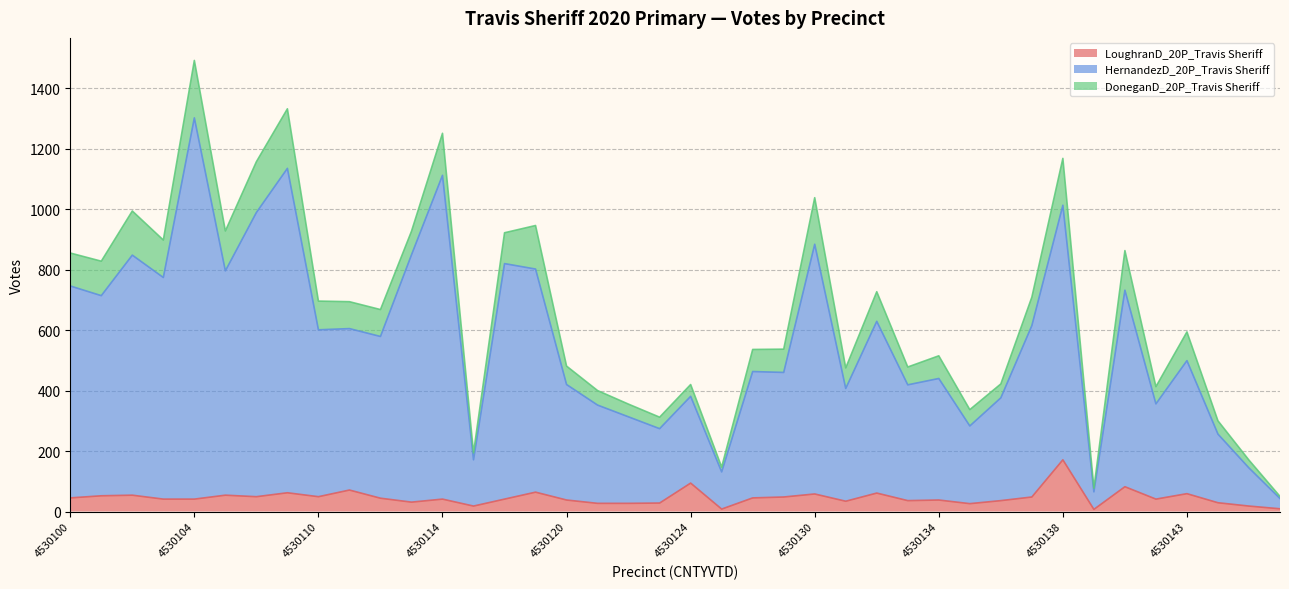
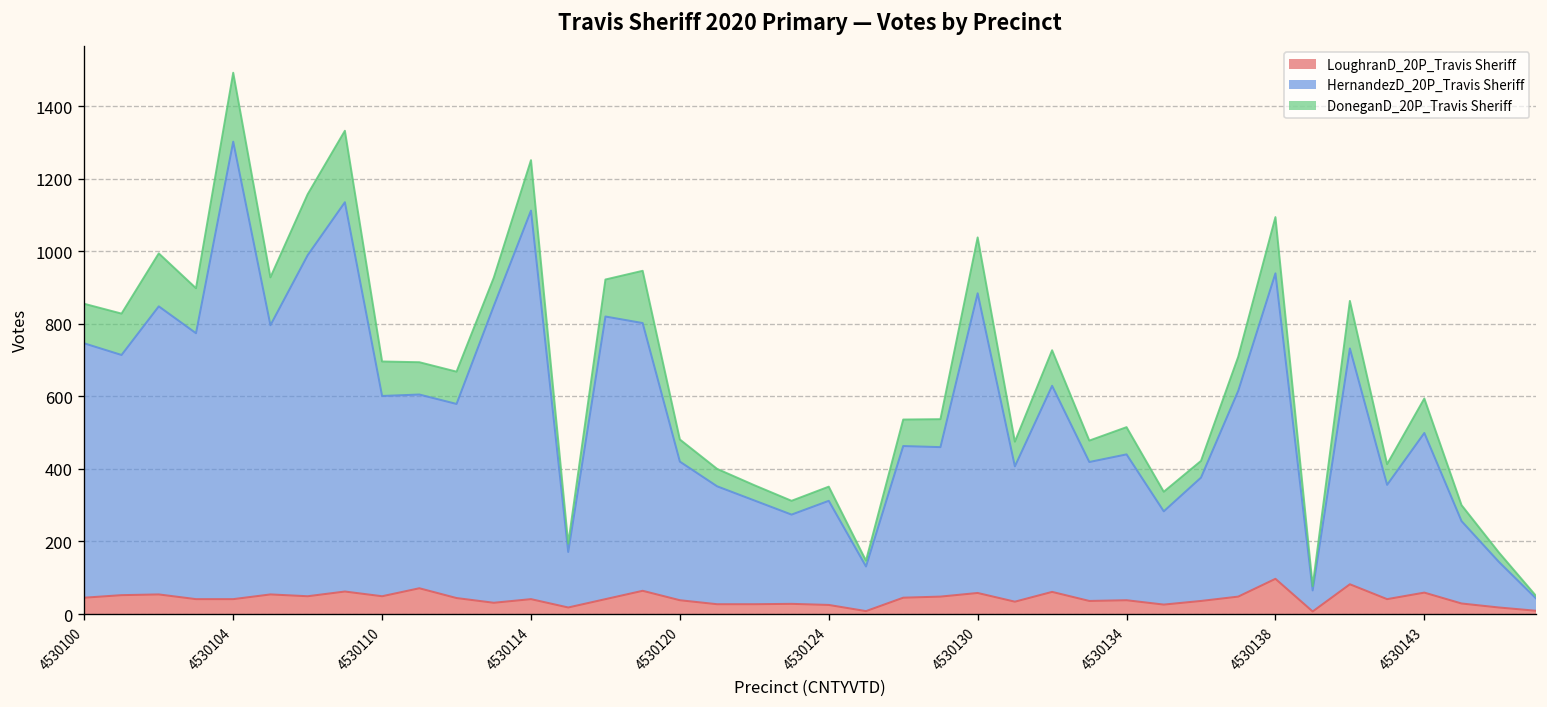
  {
    "LoughranD_20P_Travis Sheriff": {
      "4530100": 50,
      "4530104": 40,
      "4530110": 50,
      "4530114": 40,
      "4530120": 40,
-     "4530124": 90,
+     "4530124": 30,
      "4530130": 60,
      "4530134": 40,
-     "4530138": 170,
+     "4530138": 100,
      "4530143": 60
    },
    "HernandezD_20P_Travis Sheriff": {
      "4530100": 700,
      "4530104": 1260,
      "4530110": 550,
      "4530114": 1070,
      "4530120": 380,
      "4530124": 290,
      "4530130": 830,
      "4530134": 400,
      "4530138": 840,
      "4530143": 440
    },
    "DoneganD_20P_Travis Sheriff": {
      "4530100": 110,
      "4530104": 190,
      "4530110": 100,
      "4530114": 140,
      "4530120": 60,
      "4530124": 40,
      "4530130": 150,
      "4530134": 80,
      "4530138": 160,
      "4530143": 100
    }
  }
